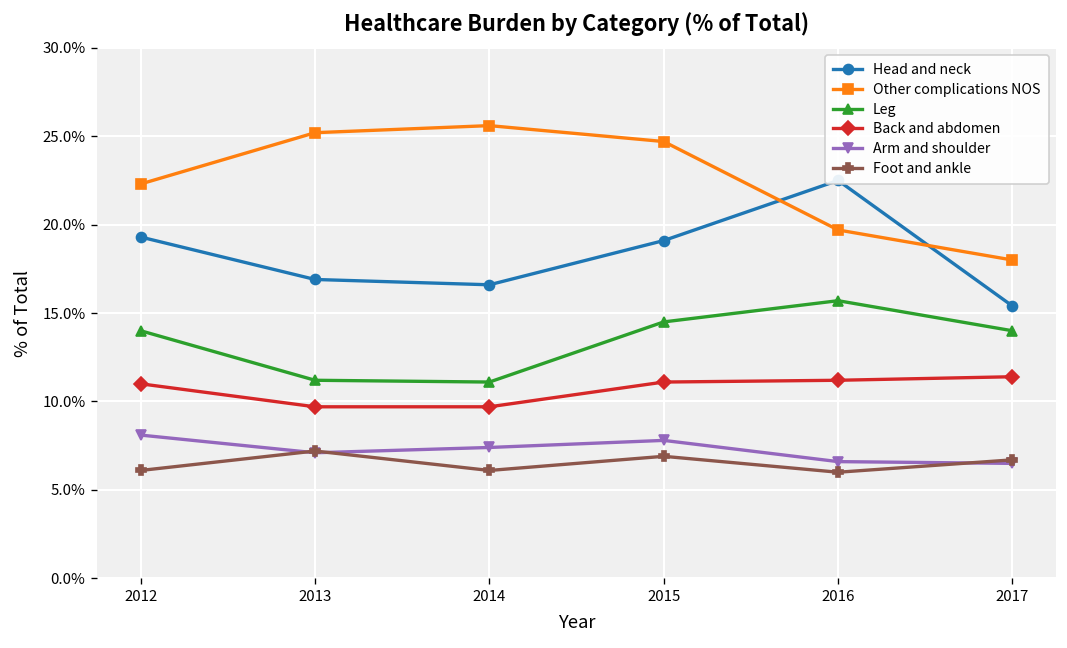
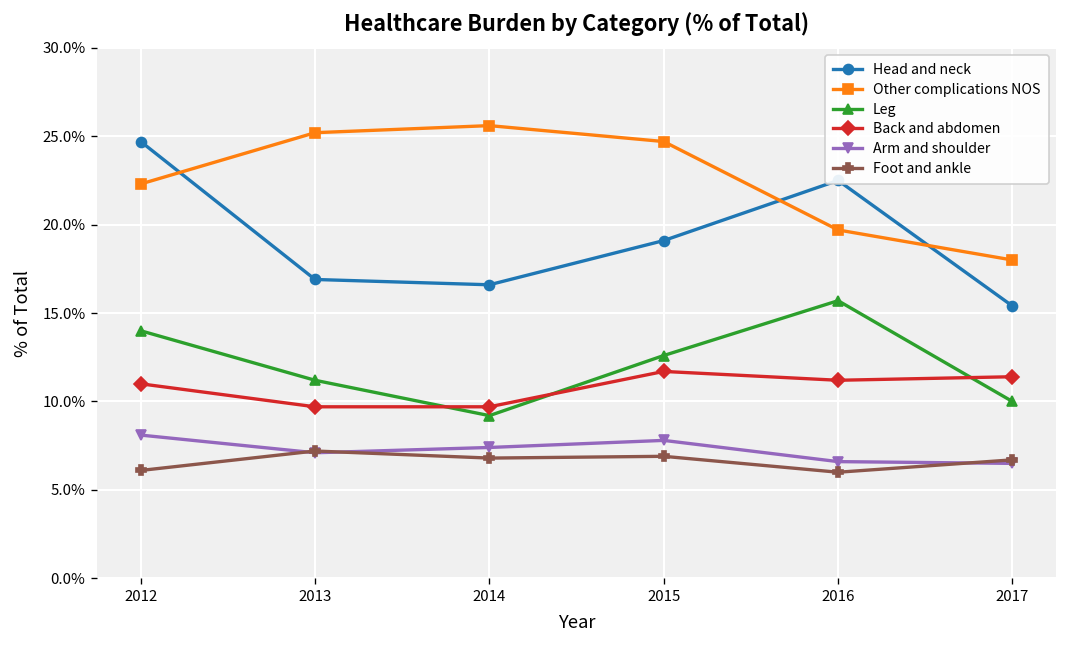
  {
    "Head and neck": {
-     "2012": "19.3%",
+     "2012": "24.7%",
      "2013": "16.9%",
      "2014": "16.6%",
      "2015": "19.1%",
      "2017": "15.4%"
    },
    "Other complications NOS": {
      "2012": "22.3%",
      "2013": "25.2%",
      "2014": "25.6%",
      "2015": "24.7%",
      "2016": "19.7%",
      "2017": "18.0%"
    },
    "Leg": {
      "2012": "14.0%",
      "2013": "11.2%",
-     "2014": "11.1%",
-     "2015": "14.5%",
+     "2014": "9.2%",
+     "2015": "12.6%",
      "2016": "15.7%",
-     "2017": "14%"
+     "2017": "10%"
    },
    "Back and abdomen": {
      "2012": "11.0%",
      "2013": "9.7%",
      "2014": "9.7%",
-     "2015": "11.1%",
+     "2015": "11.7%",
      "2016": "11.2%",
      "2017": "11.4%"
    },
    "Arm and shoulder": {
      "2012": "8.1%",
      "2014": "7.4%",
      "2015": "7.8%",
      "2016": "6.6%",
      "2017": "6.5%"
    },
    "Foot and ankle": {
      "2012": "6.1%",
-     "2014": "6.1%",
+     "2014": "6.8%",
      "2015": "6.9%",
      "2016": "6.0%",
      "2017": "6.7%"
    }
  }
